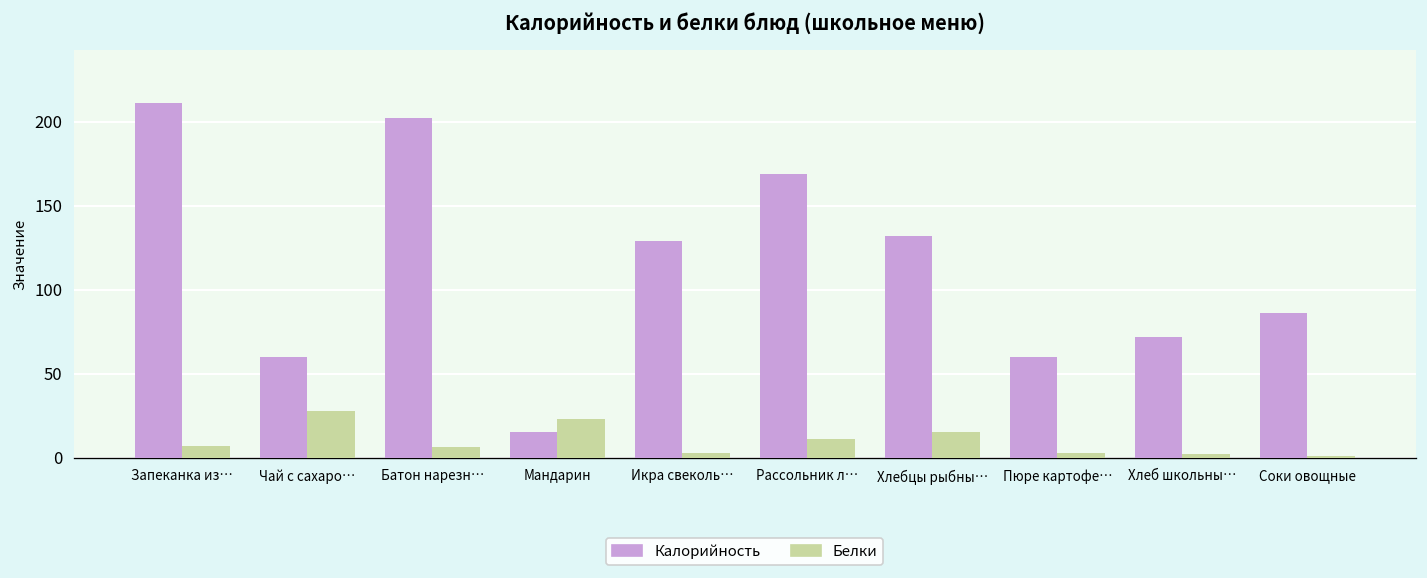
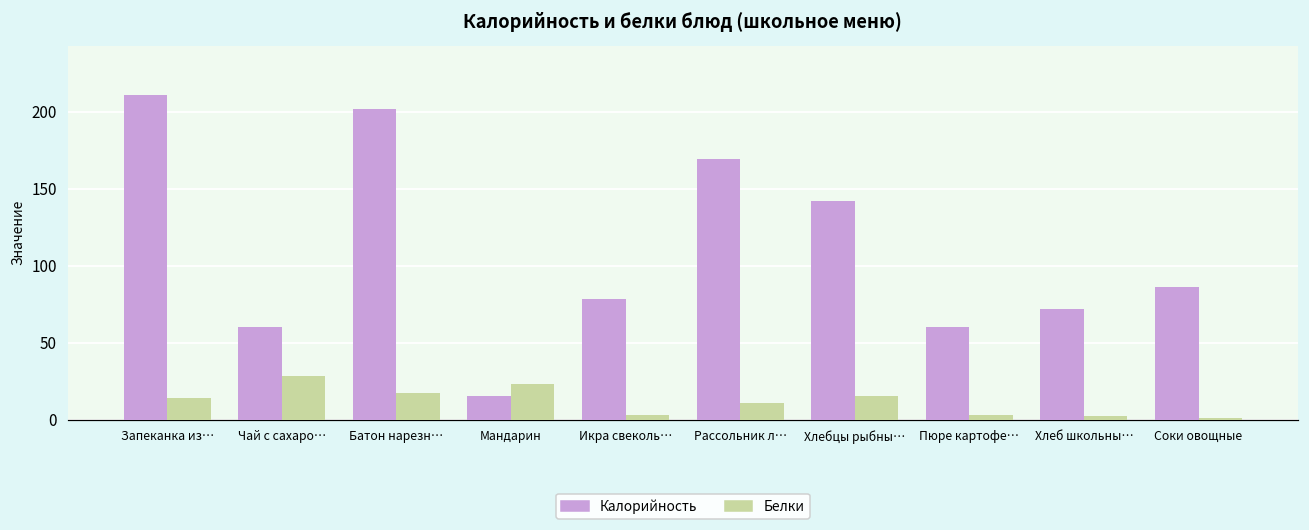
  {
    "Калорийность": {
      "Запеканка из…": 211,
      "Чай с сахаро…": 60,
      "Батон нарезн…": 202,
      "Мандарин": 15,
-     "Икра свеколь…": 129,
+     "Икра свеколь…": 78,
      "Рассольник л…": 169,
-     "Хлебцы рыбны…": 132,
+     "Хлебцы рыбны…": 142,
      "Пюре картофе…": 60,
      "Хлеб школьны…": 72,
      "Соки овощные": 86
    },
    "Белки": {
-     "Запеканка из…": 7,
+     "Запеканка из…": 14,
      "Чай с сахаро…": 28,
-     "Батон нарезн…": 6,
+     "Батон нарезн…": 17,
      "Мандарин": 23,
      "Икра свеколь…": 3,
      "Рассольник л…": 11,
      "Хлебцы рыбны…": 15,
      "Пюре картофе…": 3,
      "Хлеб школьны…": 2
    }
  }
